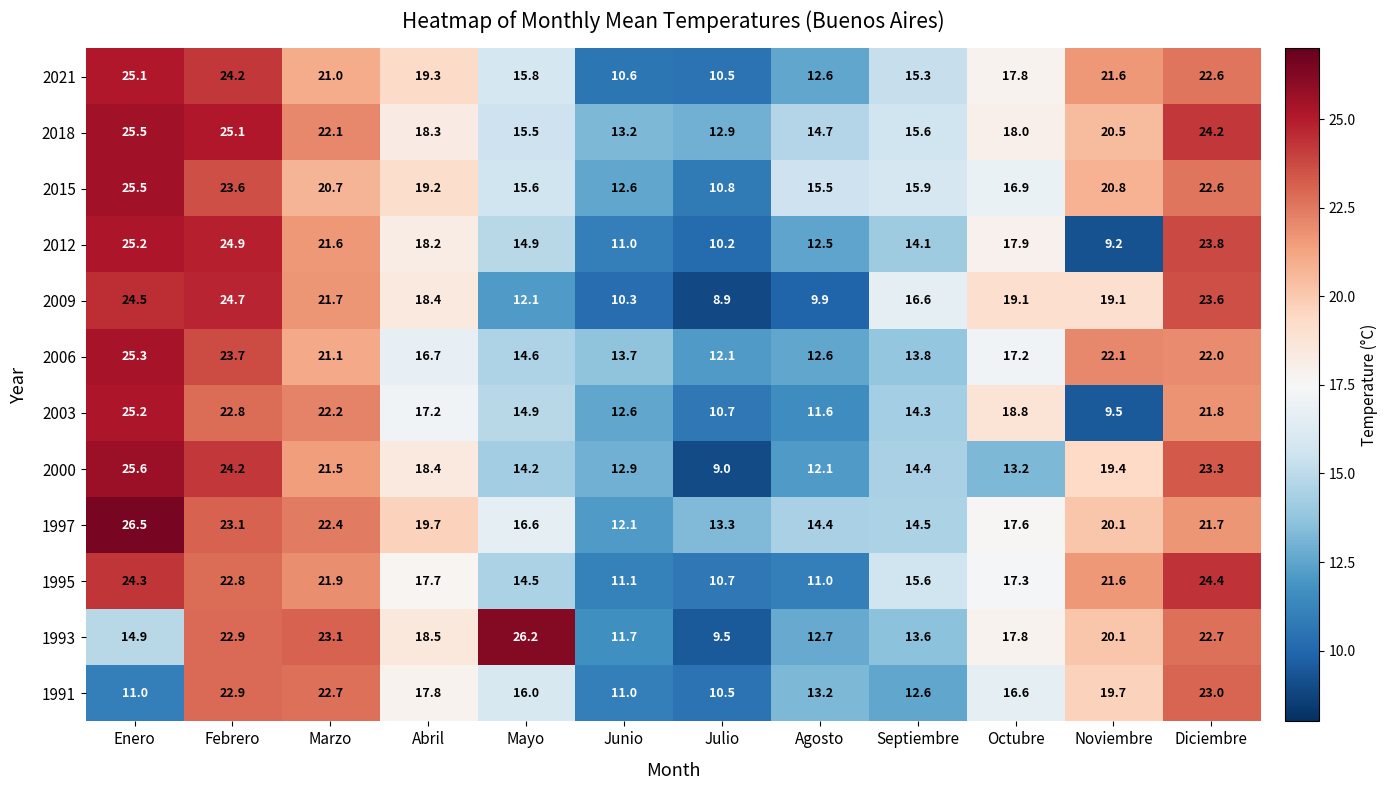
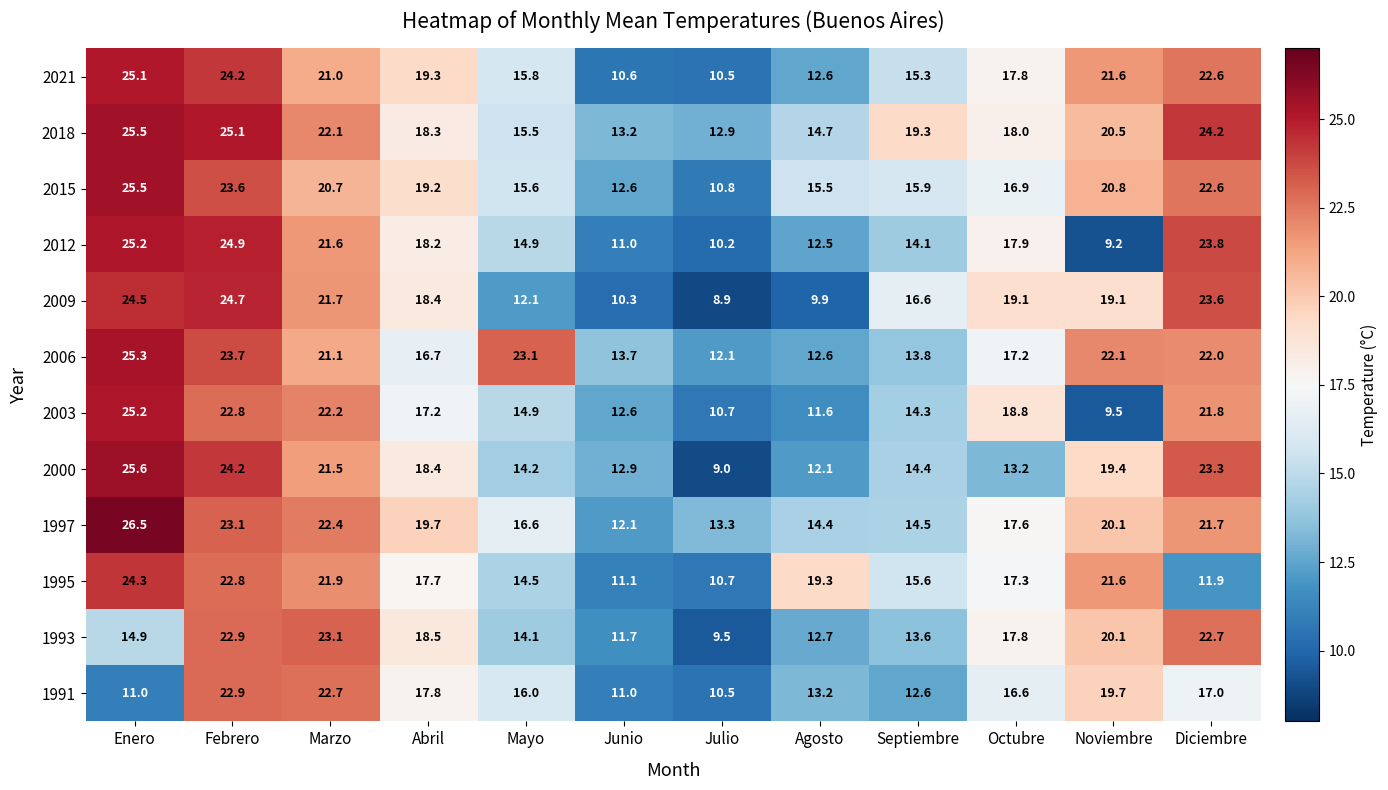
  {
    "2021": {
      "Enero": 25.1,
      "Febrero": 24.2,
      "Marzo": 21.0,
      "Abril": 19.3,
      "Mayo": 15.8,
      "Junio": 10.6,
      "Julio": 10.5,
      "Agosto": 12.6,
      "Septiembre": 15.3,
      "Octubre": 17.8,
      "Noviembre": 21.6,
      "Diciembre": 22.6
    },
    "2018": {
      "Enero": 25.5,
      "Febrero": 25.1,
      "Marzo": 22.1,
      "Abril": 18.3,
      "Mayo": 15.5,
      "Junio": 13.2,
      "Julio": 12.9,
      "Agosto": 14.7,
-     "Septiembre": 15.6,
+     "Septiembre": 19.3,
      "Octubre": 18.0,
      "Noviembre": 20.5,
      "Diciembre": 24.2
    },
    "2015": {
      "Enero": 25.5,
      "Febrero": 23.6,
      "Marzo": 20.7,
      "Abril": 19.2,
      "Mayo": 15.6,
      "Junio": 12.6,
      "Julio": 10.8,
      "Agosto": 15.5,
      "Septiembre": 15.9,
      "Octubre": 16.9,
      "Noviembre": 20.8,
      "Diciembre": 22.6
    },
    "2012": {
      "Enero": 25.2,
      "Febrero": 24.9,
      "Marzo": 21.6,
      "Abril": 18.2,
      "Mayo": 14.9,
      "Junio": 11.0,
      "Julio": 10.2,
      "Agosto": 12.5,
      "Septiembre": 14.1,
      "Octubre": 17.9,
      "Noviembre": 9.2,
      "Diciembre": 23.8
    },
    "2009": {
      "Enero": 24.5,
      "Febrero": 24.7,
      "Marzo": 21.7,
      "Abril": 18.4,
      "Mayo": 12.1,
      "Junio": 10.3,
      "Julio": 8.9,
      "Agosto": 9.9,
      "Septiembre": 16.6,
      "Octubre": 19.1,
      "Noviembre": 19.1,
      "Diciembre": 23.6
    },
    "2006": {
      "Enero": 25.3,
      "Febrero": 23.7,
      "Marzo": 21.1,
      "Abril": 16.7,
-     "Mayo": 14.6,
+     "Mayo": 23.1,
      "Junio": 13.7,
      "Julio": 12.1,
      "Agosto": 12.6,
      "Septiembre": 13.8,
      "Octubre": 17.2,
      "Noviembre": 22.1,
      "Diciembre": 22.0
    },
    "2003": {
      "Enero": 25.2,
      "Febrero": 22.8,
      "Marzo": 22.2,
      "Abril": 17.2,
      "Mayo": 14.9,
      "Junio": 12.6,
      "Julio": 10.7,
      "Agosto": 11.6,
      "Septiembre": 14.3,
      "Octubre": 18.8,
      "Noviembre": 9.5,
      "Diciembre": 21.8
    },
    "2000": {
      "Enero": 25.6,
      "Febrero": 24.2,
      "Marzo": 21.5,
      "Abril": 18.4,
      "Mayo": 14.2,
      "Junio": 12.9,
      "Julio": 9.0,
      "Agosto": 12.1,
      "Septiembre": 14.4,
      "Octubre": 13.2,
      "Noviembre": 19.4,
      "Diciembre": 23.3
    },
    "1997": {
      "Enero": 26.5,
      "Febrero": 23.1,
      "Marzo": 22.4,
      "Abril": 19.7,
      "Mayo": 16.6,
      "Junio": 12.1,
      "Julio": 13.3,
      "Agosto": 14.4,
      "Septiembre": 14.5,
      "Octubre": 17.6,
      "Noviembre": 20.1,
      "Diciembre": 21.7
    },
    "1995": {
      "Enero": 24.3,
      "Febrero": 22.8,
      "Marzo": 21.9,
      "Abril": 17.7,
      "Mayo": 14.5,
      "Junio": 11.1,
      "Julio": 10.7,
-     "Agosto": 11.0,
+     "Agosto": 19.3,
      "Septiembre": 15.6,
      "Octubre": 17.3,
      "Noviembre": 21.6,
-     "Diciembre": 24.4
+     "Diciembre": 11.9
    },
    "1993": {
      "Enero": 14.9,
      "Febrero": 22.9,
      "Marzo": 23.1,
      "Abril": 18.5,
-     "Mayo": 26.2,
+     "Mayo": 14.1,
      "Junio": 11.7,
      "Julio": 9.5,
      "Agosto": 12.7,
      "Septiembre": 13.6,
      "Octubre": 17.8,
      "Noviembre": 20.1,
      "Diciembre": 22.7
    },
    "1991": {
      "Enero": 11.0,
      "Febrero": 22.9,
      "Marzo": 22.7,
      "Abril": 17.8,
      "Mayo": 16.0,
      "Junio": 11.0,
      "Julio": 10.5,
      "Agosto": 13.2,
      "Septiembre": 12.6,
      "Octubre": 16.6,
      "Noviembre": 19.7,
-     "Diciembre": 23.0
+     "Diciembre": 17.0
    }
  }
